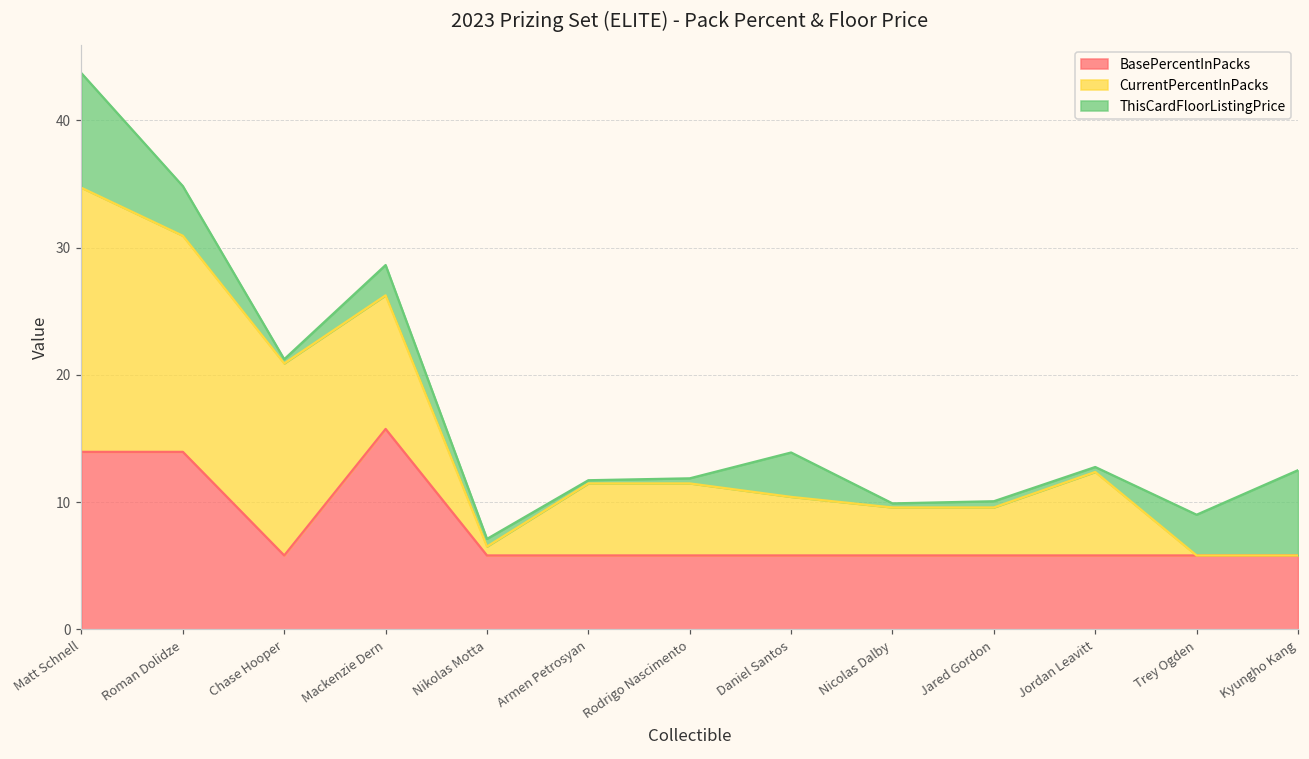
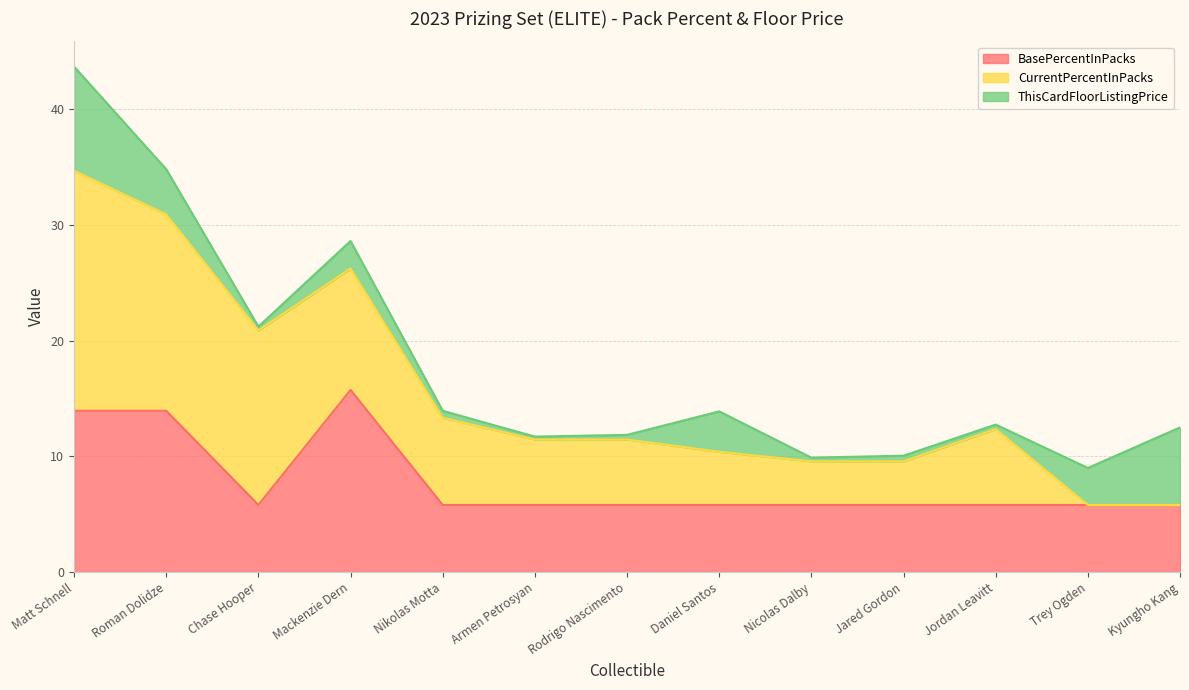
  {
    "BasePercentInPacks": {
      "Matt Schnell": 14.0,
      "Roman Dolidze": 14.0,
      "Chase Hooper": 5.8,
      "Mackenzie Dern": 15.8,
      "Nikolas Motta": 5.8,
      "Armen Petrosyan": 5.8,
      "Rodrigo Nascimento": 5.8,
      "Daniel Santos": 5.8,
      "Nicolas Dalby": 5.8,
      "Jared Gordon": 5.8,
      "Jordan Leavitt": 5.8
    },
    "CurrentPercentInPacks": {
      "Matt Schnell": 20.8,
      "Roman Dolidze": 17.0,
      "Chase Hooper": 15.1,
      "Mackenzie Dern": 10.5,
-     "Nikolas Motta": 0.7,
+     "Nikolas Motta": 7.5,
      "Armen Petrosyan": 5.7,
      "Rodrigo Nascimento": 5.7,
      "Daniel Santos": 4.6,
      "Nicolas Dalby": 3.8,
      "Jared Gordon": 3.8,
      "Jordan Leavitt": 6.6
    },
    "ThisCardFloorListingPrice": {
      "Matt Schnell": 9.0,
      "Roman Dolidze": 3.9,
      "Chase Hooper": 0.3,
      "Mackenzie Dern": 2.4,
      "Nikolas Motta": 0.6,
      "Armen Petrosyan": 0.3,
      "Rodrigo Nascimento": 0.4,
      "Daniel Santos": 3.5,
      "Nicolas Dalby": 0.3,
      "Jared Gordon": 0.5,
      "Jordan Leavitt": 0.4,
      "Trey Ogden": 3.2,
      "Kyungho Kang": 6.7
    }
  }
